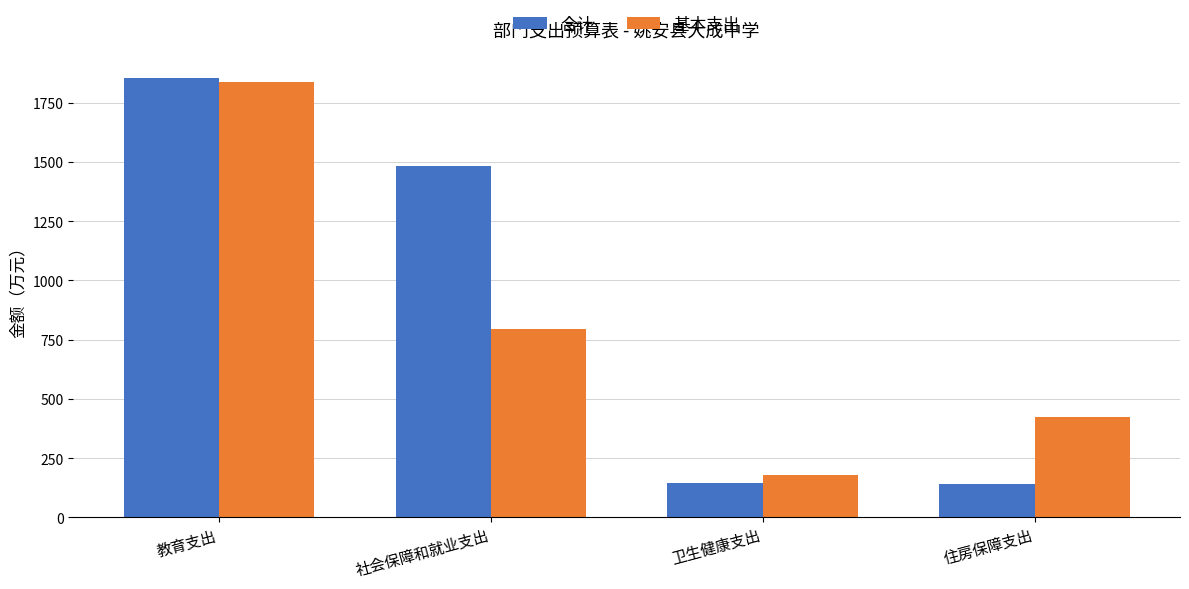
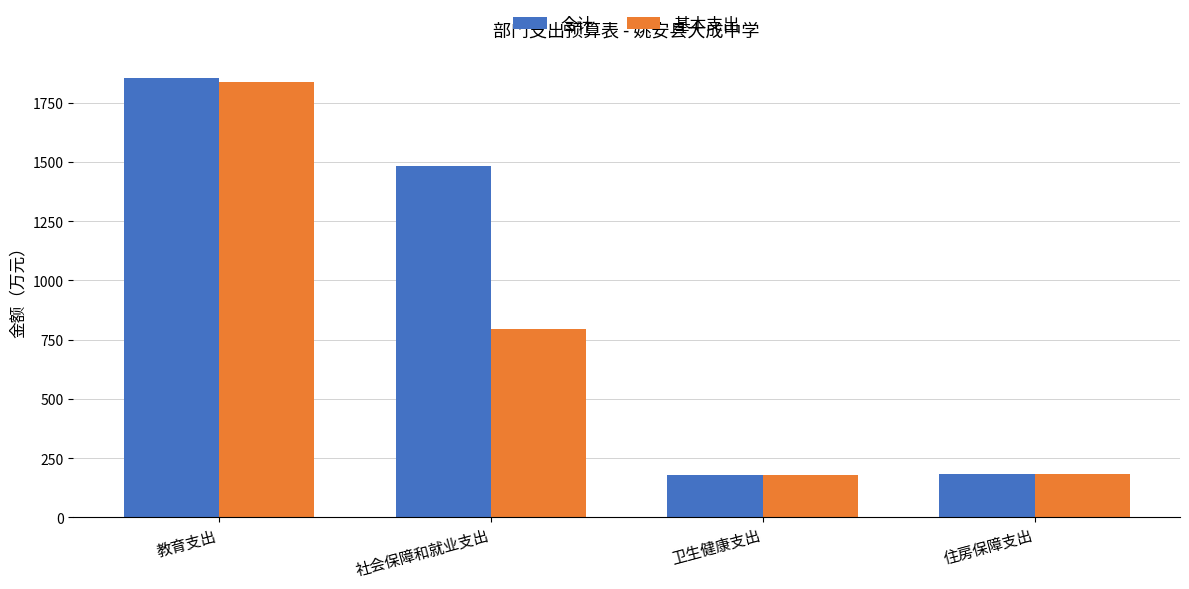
  {
    "合计": {
      "教育支出": 1850,
      "社会保障和就业支出": 1480,
-     "卫生健康支出": 140,
-     "住房保障支出": 140
+     "卫生健康支出": 180,
+     "住房保障支出": 180
    },
    "基本支出": {
      "教育支出": 1840,
      "社会保障和就业支出": 790,
      "卫生健康支出": 180,
-     "住房保障支出": 420
+     "住房保障支出": 180
    }
  }
